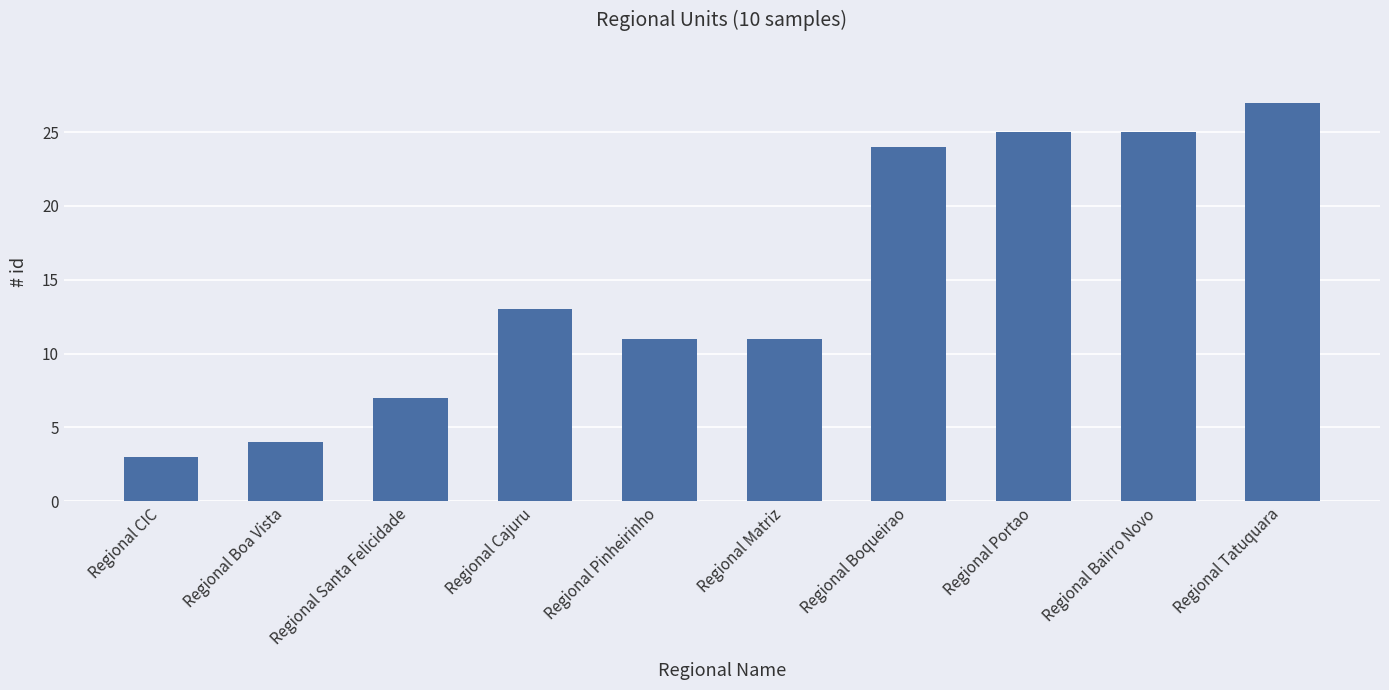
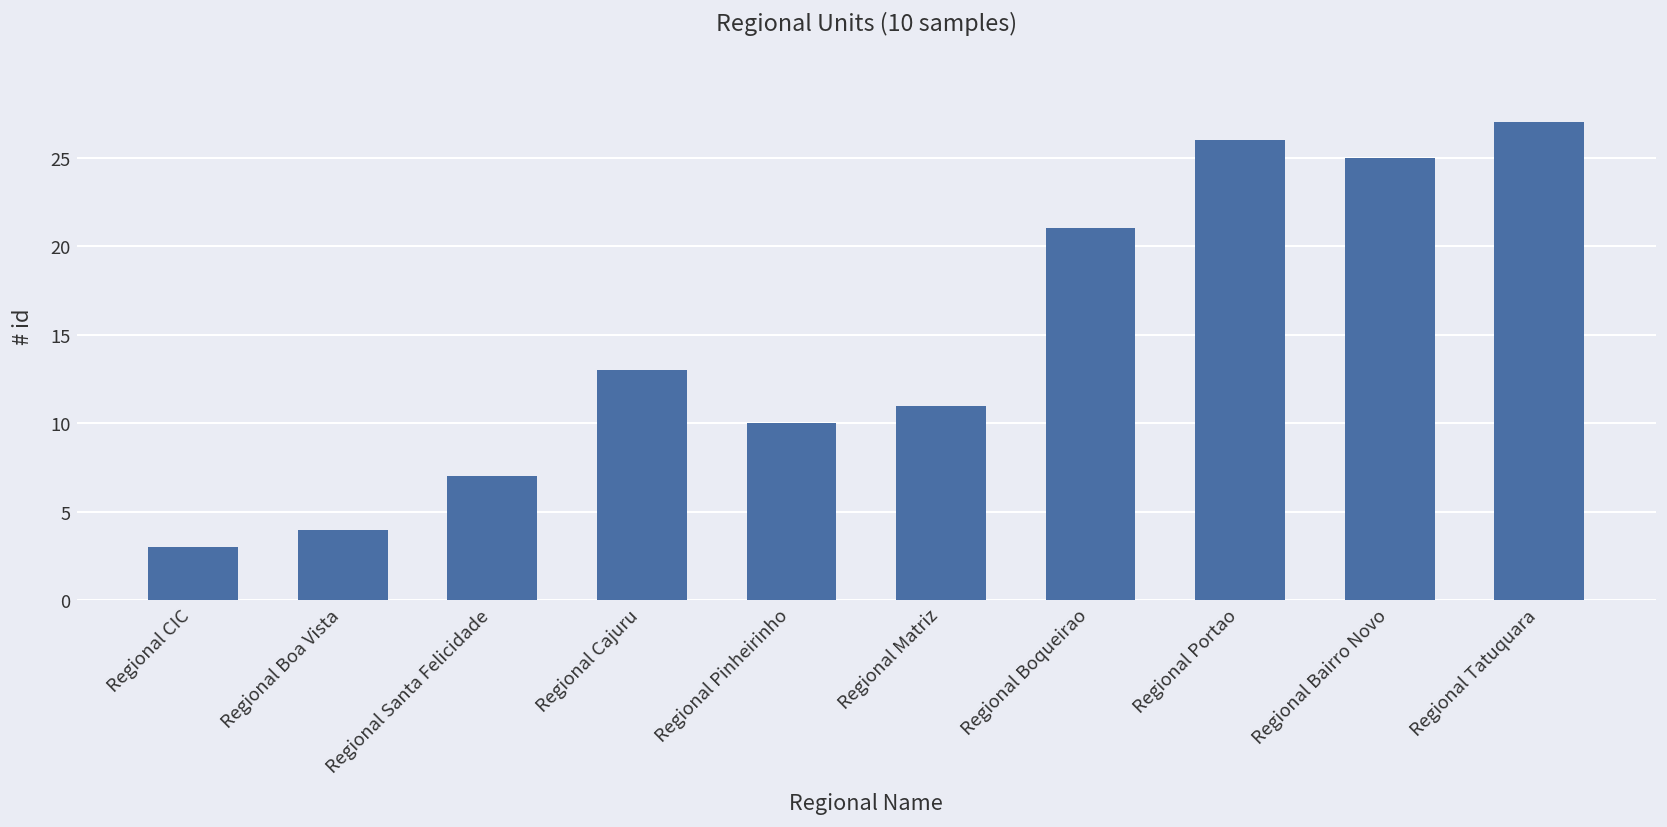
  {
    "Regional CIC": 3,
    "Regional Boa Vista": 4,
    "Regional Santa Felicidade": 7,
    "Regional Cajuru": 13,
-   "Regional Pinheirinho": 11,
+   "Regional Pinheirinho": 10,
    "Regional Matriz": 11,
-   "Regional Boqueirao": 24,
-   "Regional Portao": 25,
+   "Regional Boqueirao": 21,
+   "Regional Portao": 26,
    "Regional Bairro Novo": 25,
    "Regional Tatuquara": 27
  }
